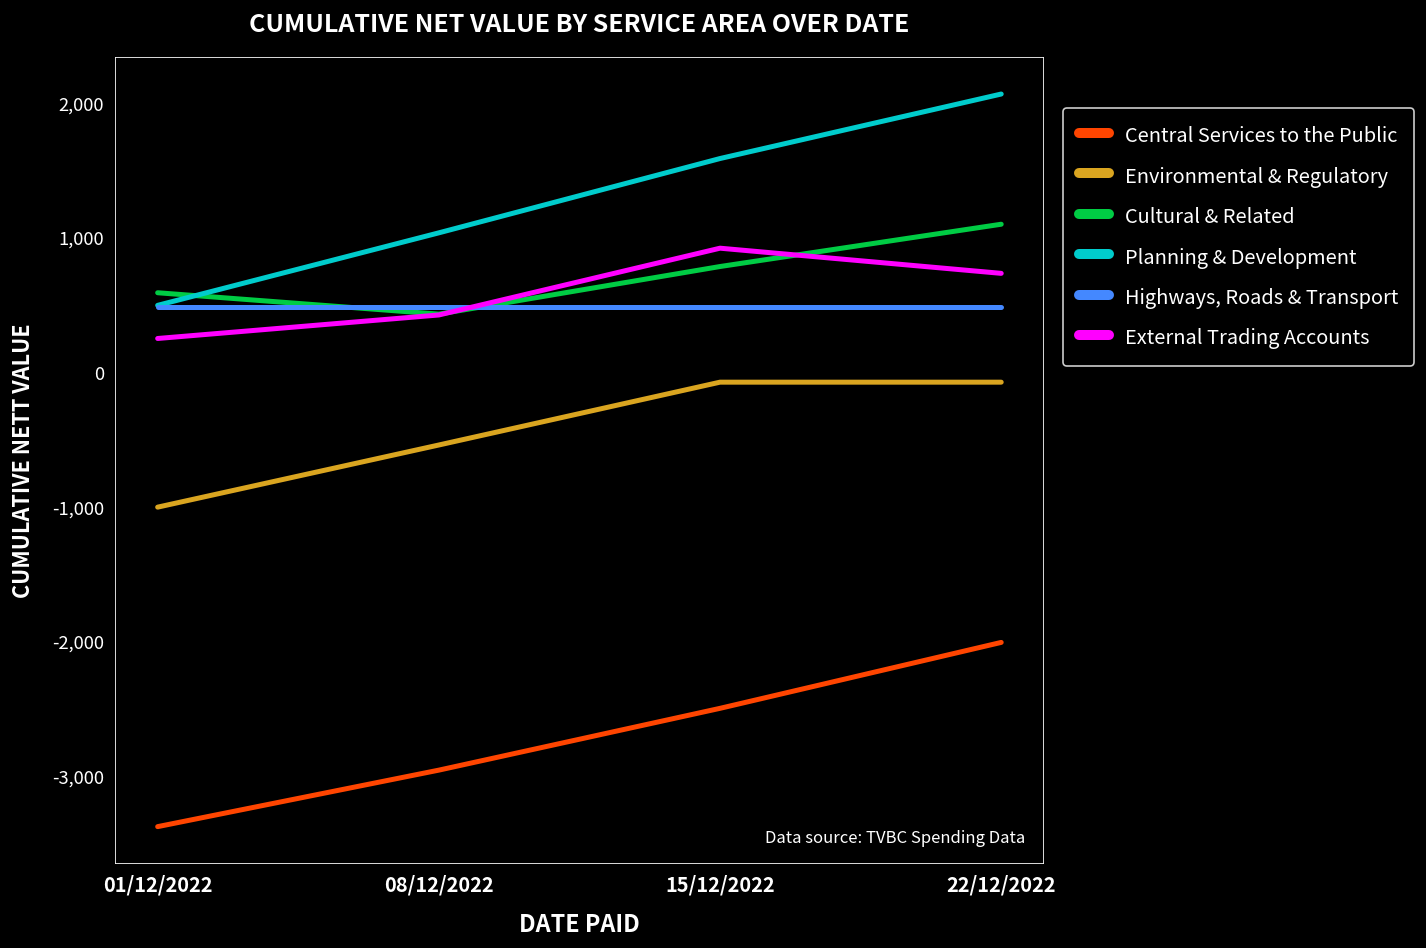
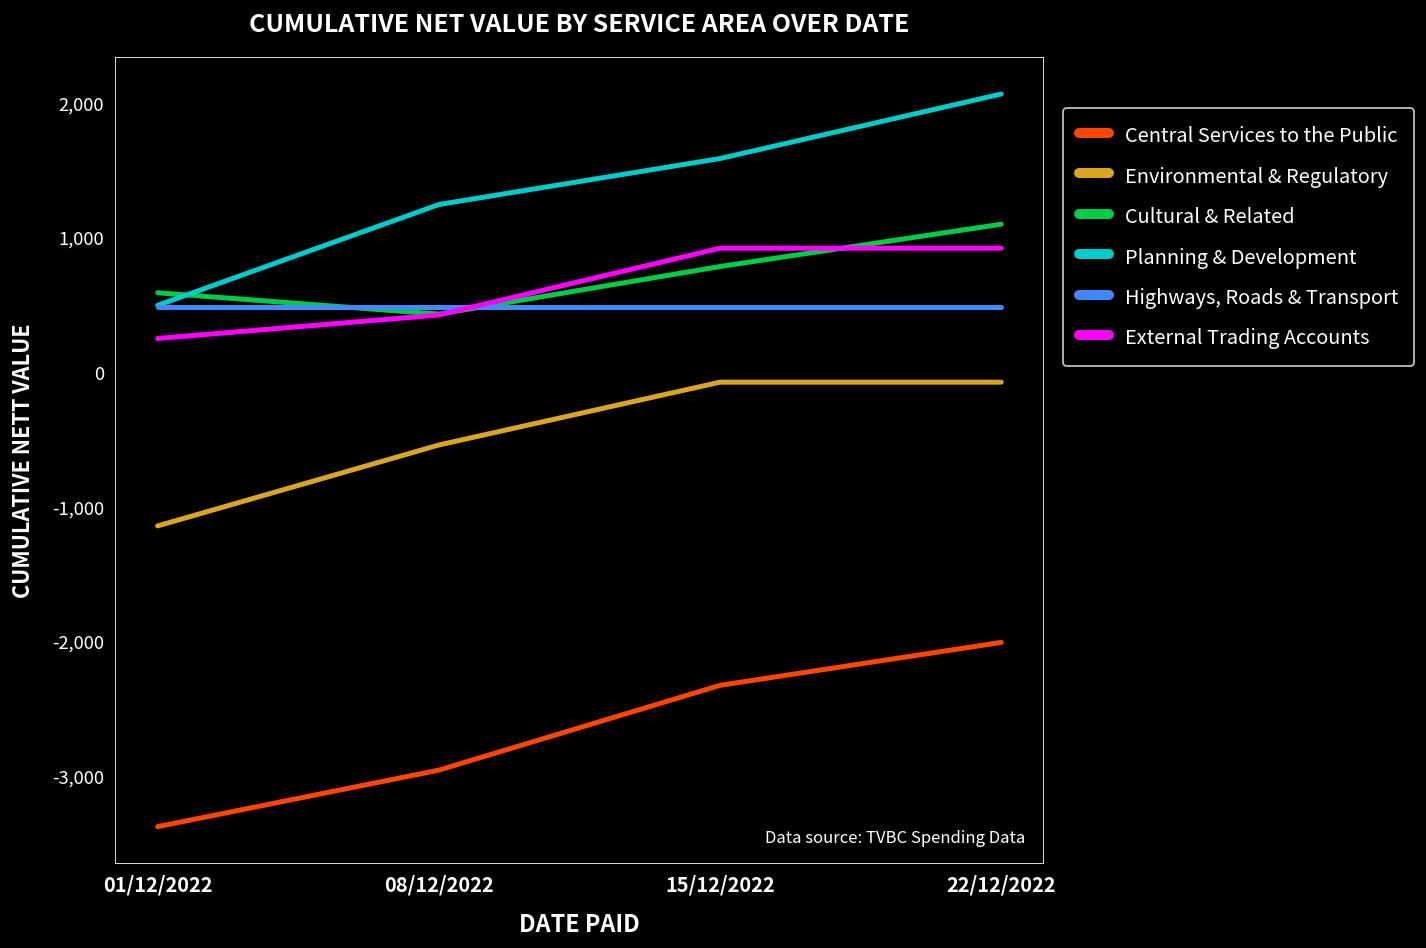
  {
    "Central Services to the Public": {
      "01/12/2022": "-3,370",
      "08/12/2022": "-2,950",
-     "15/12/2022": "-2,500",
+     "15/12/2022": "-2,320",
      "22/12/2022": "-2,010"
    },
    "Environmental & Regulatory": {
-     "01/12/2022": "-1,000",
+     "01/12/2022": "-1,140",
      "08/12/2022": "-540",
      "15/12/2022": "-70",
      "22/12/2022": "-70"
    },
    "Cultural & Related": {
      "01/12/2022": "590",
      "15/12/2022": "790",
      "22/12/2022": "1,100"
    },
    "Planning & Development": {
-     "08/12/2022": "1,040",
+     "08/12/2022": "1,250",
      "15/12/2022": "1,590",
      "22/12/2022": "2,070"
    },
    "Highways, Roads & Transport": {
      "08/12/2022": "490",
      "15/12/2022": "490",
      "22/12/2022": "490"
    },
    "External Trading Accounts": {
      "01/12/2022": "250",
      "15/12/2022": "920",
-     "22/12/2022": "740"
+     "22/12/2022": "920"
    }
  }
